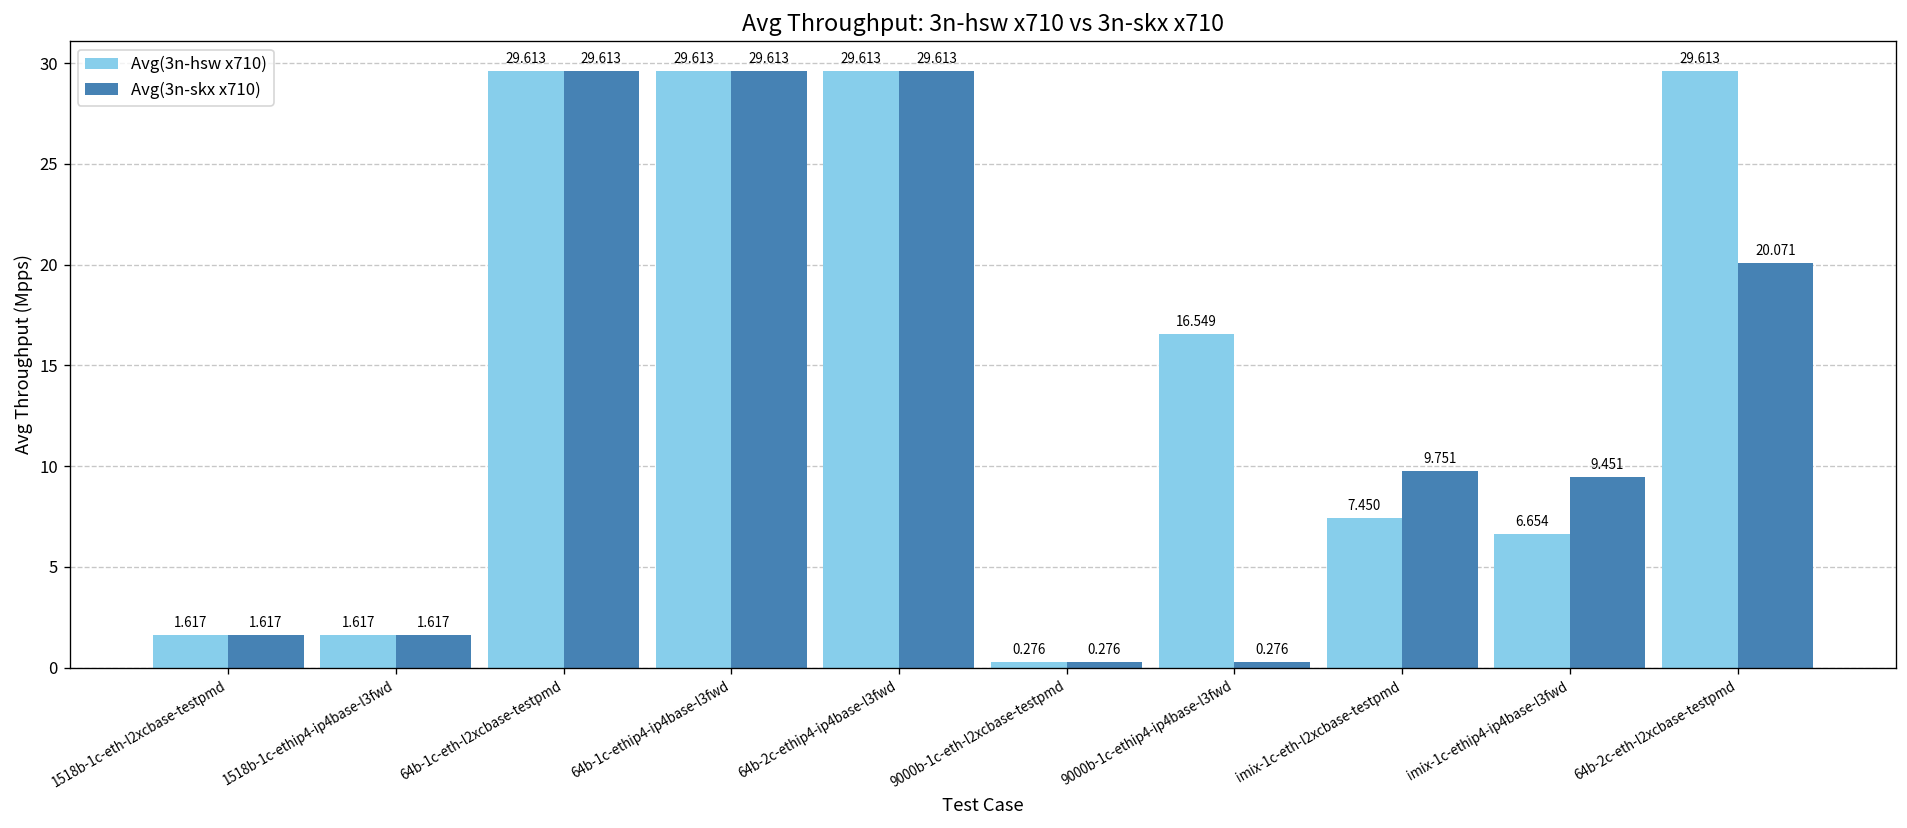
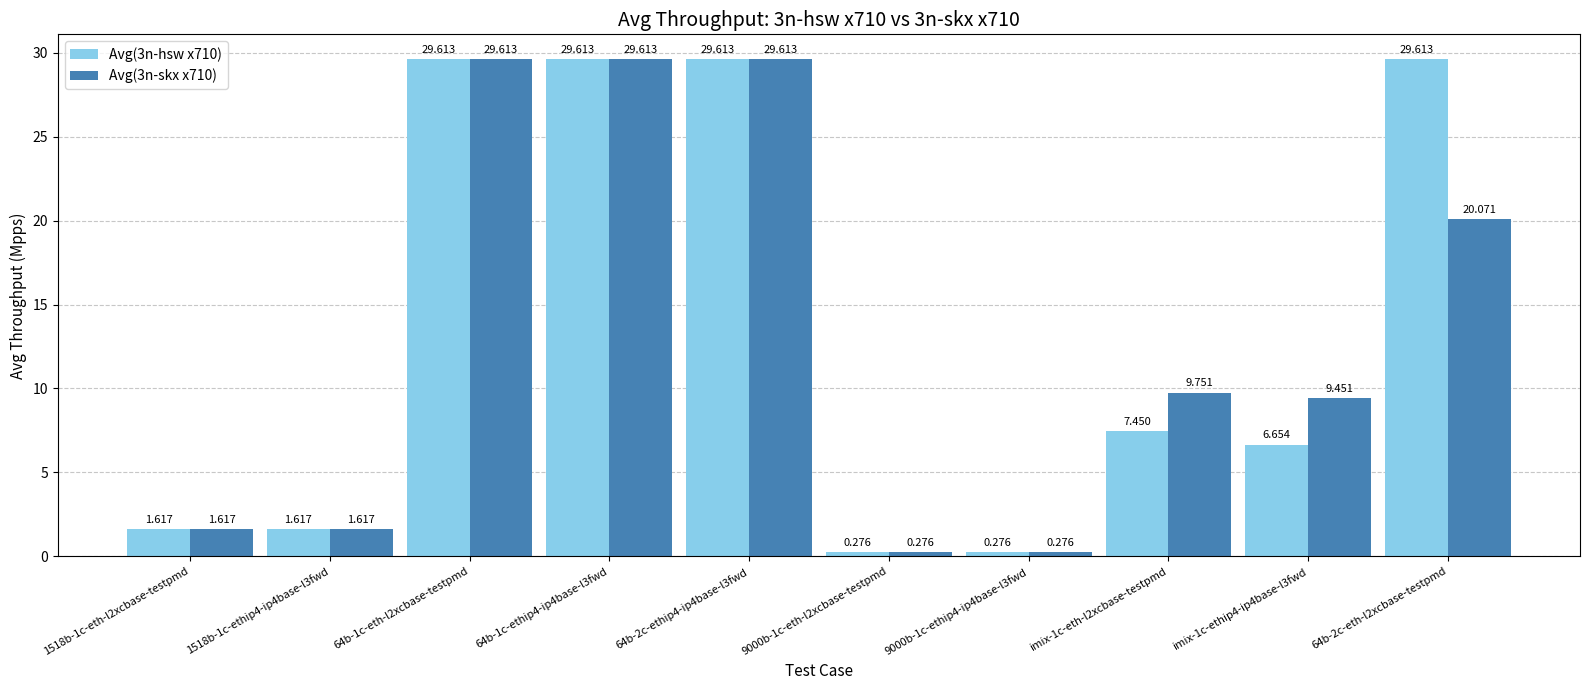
  {
    "Avg(3n-hsw x710)": {
      "1518b-1c-eth-l2xcbase-testpmd": 1.617,
      "1518b-1c-ethip4-ip4base-l3fwd": 1.617,
      "64b-1c-eth-l2xcbase-testpmd": 29.613,
      "64b-1c-ethip4-ip4base-l3fwd": 29.613,
      "64b-2c-ethip4-ip4base-l3fwd": 29.613,
      "9000b-1c-eth-l2xcbase-testpmd": 0.276,
-     "9000b-1c-ethip4-ip4base-l3fwd": 16.549,
+     "9000b-1c-ethip4-ip4base-l3fwd": 0.276,
      "imix-1c-eth-l2xcbase-testpmd": 7.450,
      "imix-1c-ethip4-ip4base-l3fwd": 6.654,
      "64b-2c-eth-l2xcbase-testpmd": 29.613
    },
    "Avg(3n-skx x710)": {
      "1518b-1c-eth-l2xcbase-testpmd": 1.617,
      "1518b-1c-ethip4-ip4base-l3fwd": 1.617,
      "64b-1c-eth-l2xcbase-testpmd": 29.613,
      "64b-1c-ethip4-ip4base-l3fwd": 29.613,
      "64b-2c-ethip4-ip4base-l3fwd": 29.613,
      "9000b-1c-eth-l2xcbase-testpmd": 0.276,
      "9000b-1c-ethip4-ip4base-l3fwd": 0.276,
      "imix-1c-eth-l2xcbase-testpmd": 9.751,
      "imix-1c-ethip4-ip4base-l3fwd": 9.451,
      "64b-2c-eth-l2xcbase-testpmd": 20.071
    }
  }
